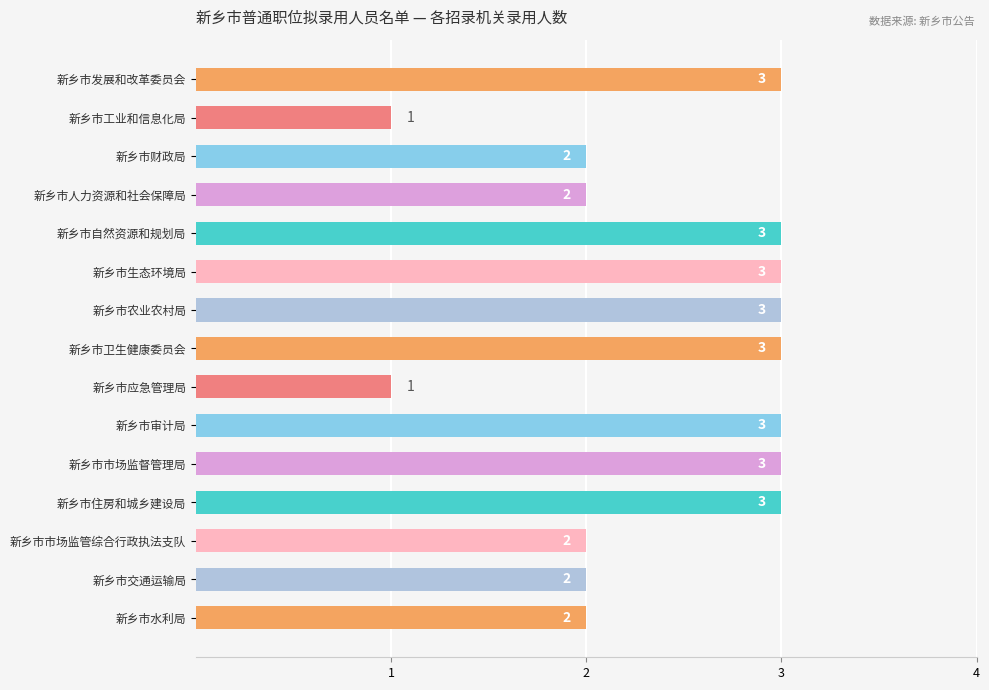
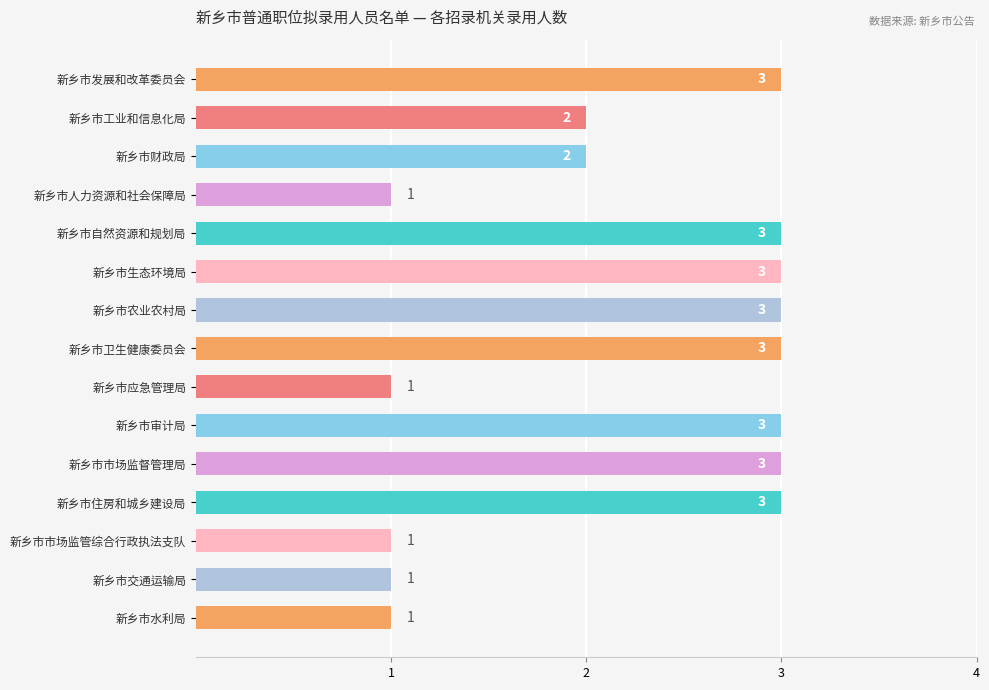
  {
    "新乡市发展和改革委员会": 3,
-   "新乡市工业和信息化局": 1,
+   "新乡市工业和信息化局": 2,
    "新乡市财政局": 2,
-   "新乡市人力资源和社会保障局": 2,
+   "新乡市人力资源和社会保障局": 1,
    "新乡市自然资源和规划局": 3,
    "新乡市生态环境局": 3,
    "新乡市农业农村局": 3,
    "新乡市卫生健康委员会": 3,
    "新乡市应急管理局": 1,
    "新乡市审计局": 3,
    "新乡市市场监督管理局": 3,
    "新乡市住房和城乡建设局": 3,
-   "新乡市市场监管综合行政执法支队": 2,
-   "新乡市交通运输局": 2,
-   "新乡市水利局": 2
+   "新乡市市场监管综合行政执法支队": 1,
+   "新乡市交通运输局": 1,
+   "新乡市水利局": 1
  }
